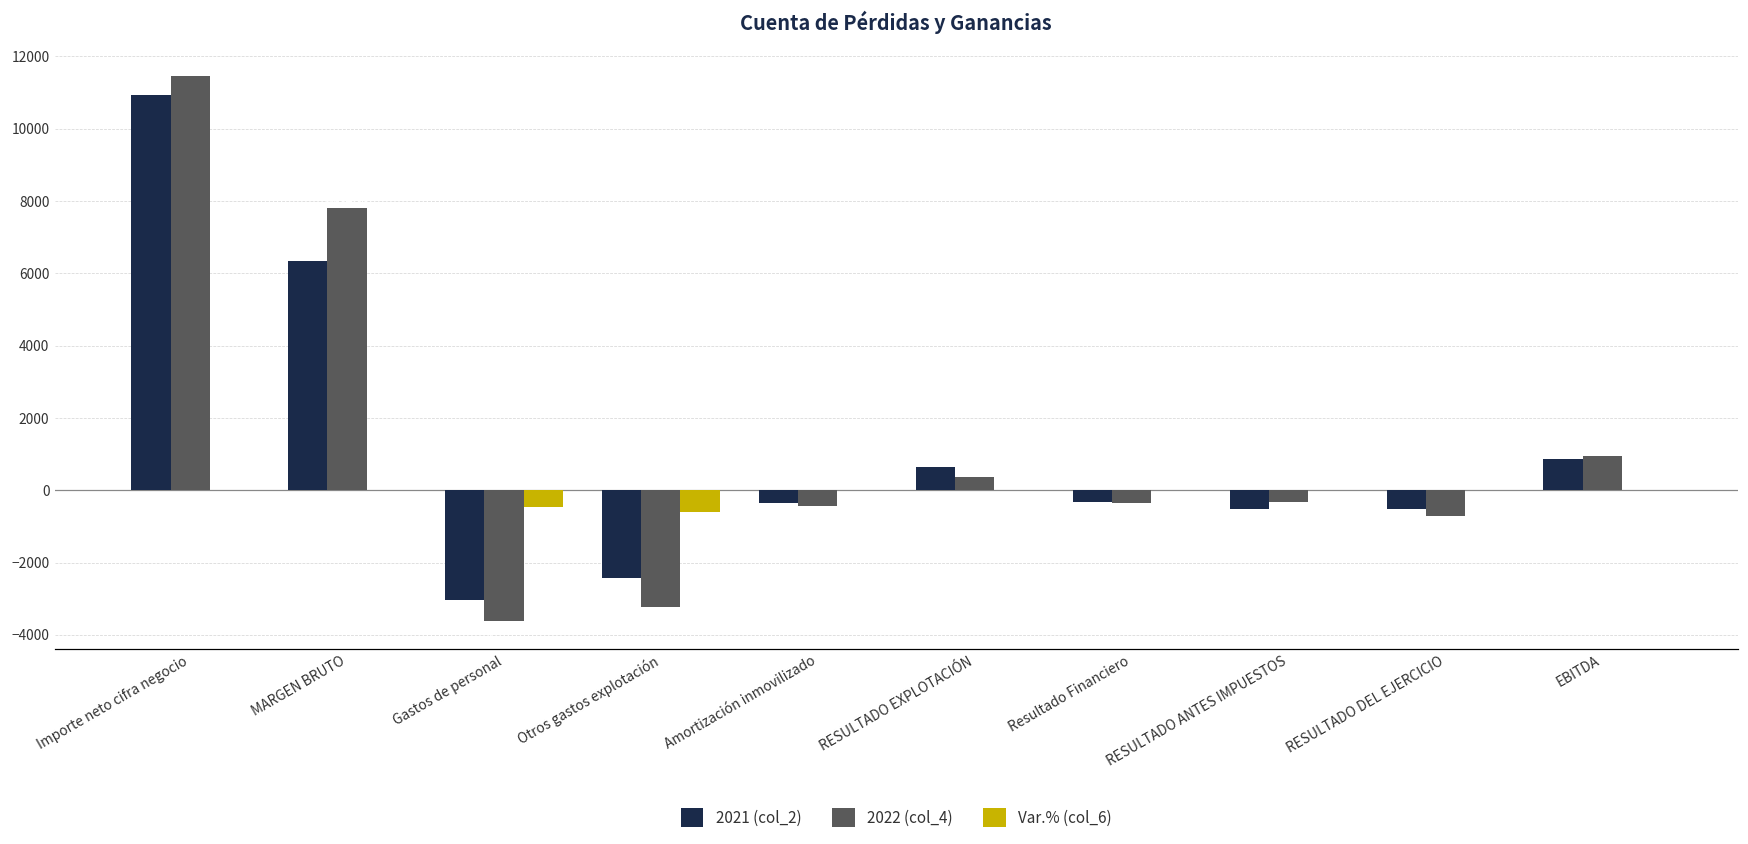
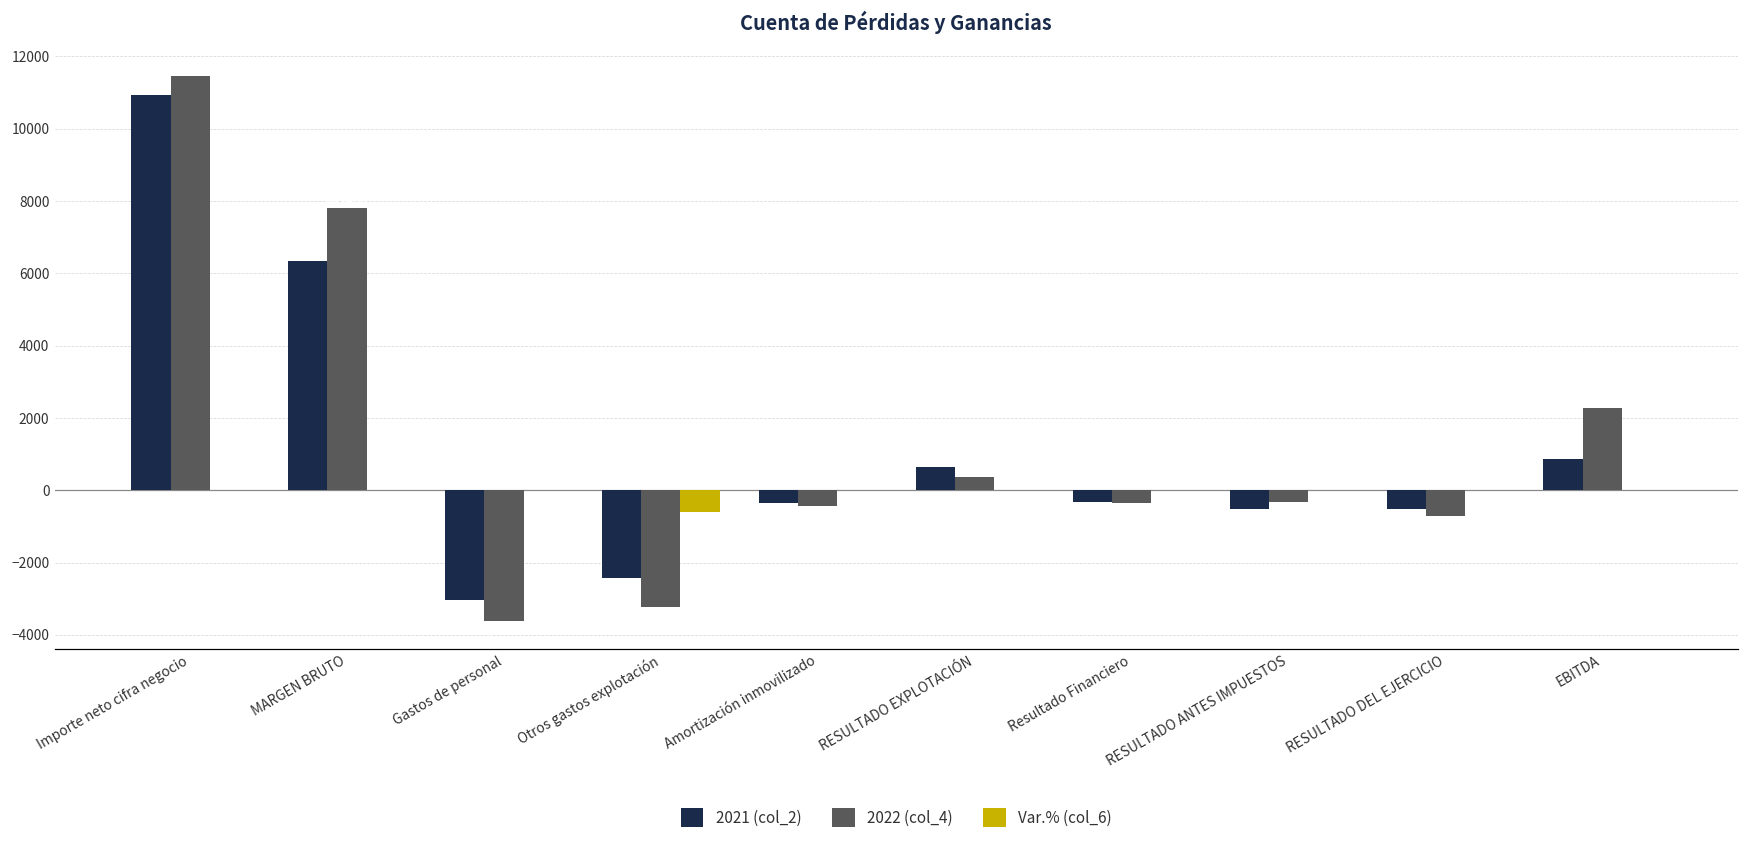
  {
    "2021 (col_2)": {
      "Importe neto cifra negocio": 10900,
      "MARGEN BRUTO": 6400,
      "Gastos de personal": -3000,
      "Otros gastos explotación": -2400,
      "Amortización inmovilizado": -400,
      "RESULTADO EXPLOTACIÓN": 600,
      "Resultado Financiero": -300,
      "RESULTADO ANTES IMPUESTOS": -500,
      "RESULTADO DEL EJERCICIO": -500,
      "EBITDA": 900
    },
    "2022 (col_4)": {
      "Importe neto cifra negocio": 11500,
      "MARGEN BRUTO": 7800,
      "Gastos de personal": -3600,
      "Otros gastos explotación": -3200,
      "Amortización inmovilizado": -400,
      "RESULTADO EXPLOTACIÓN": 400,
      "Resultado Financiero": -400,
      "RESULTADO ANTES IMPUESTOS": -300,
      "RESULTADO DEL EJERCICIO": -700,
-     "EBITDA": 900
+     "EBITDA": 2300
    },
    "Var.% (col_6)": {
-     "Gastos de personal": -500,
+     "Gastos de personal": 0,
      "Otros gastos explotación": -600
    }
  }
